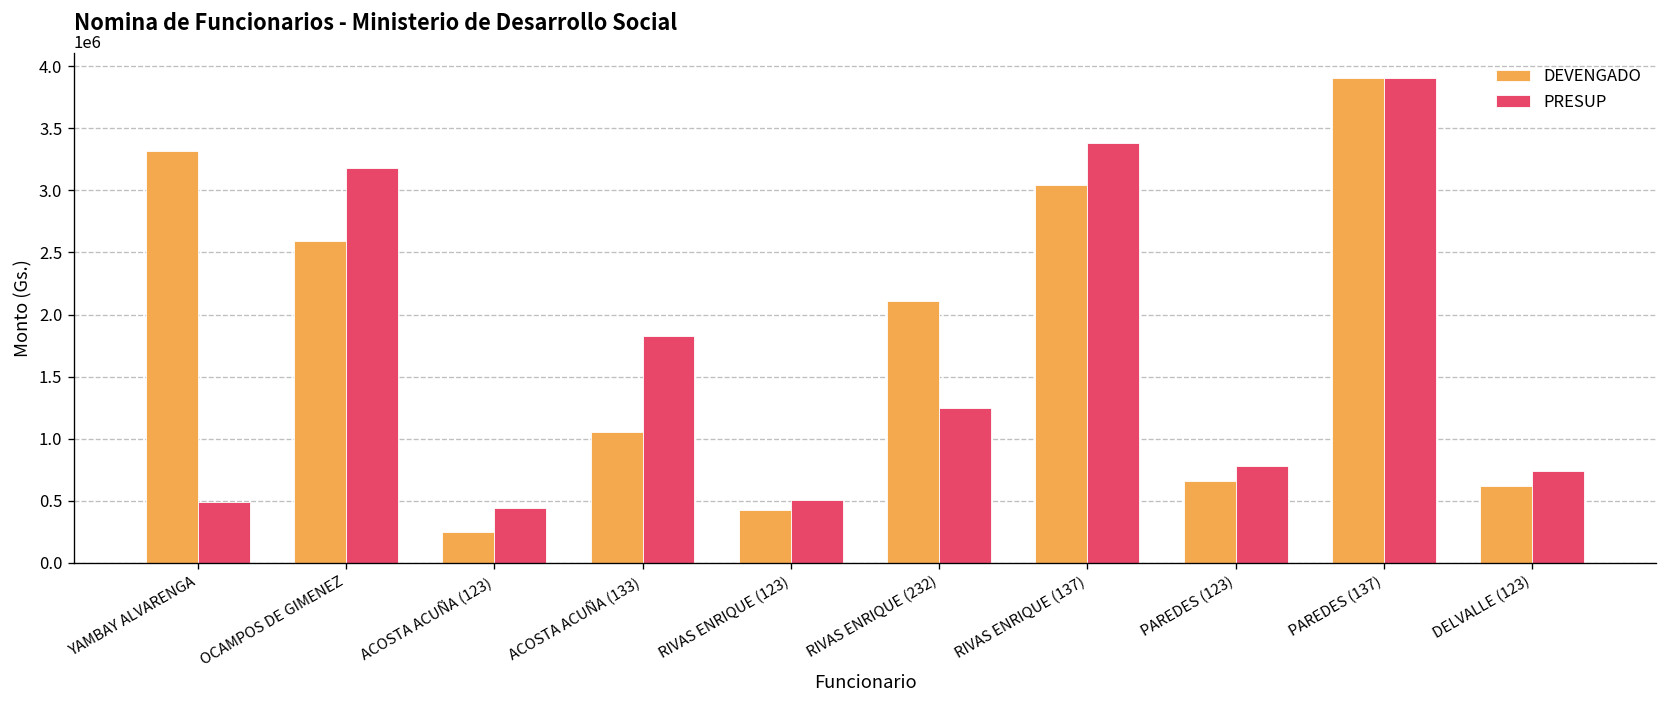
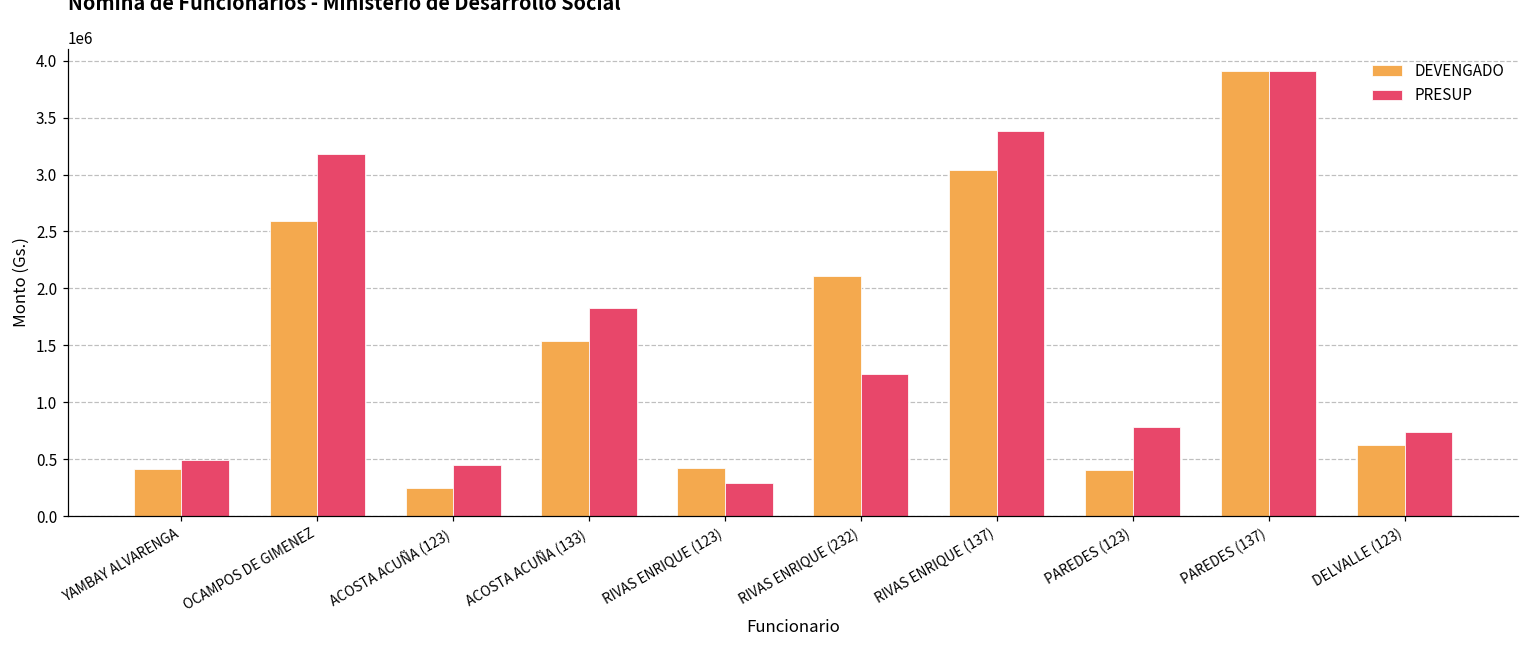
  {
    "DEVENGADO": {
-     "YAMBAY ALVARENGA": 3320000,
+     "YAMBAY ALVARENGA": 410000,
      "OCAMPOS DE GIMENEZ": 2590000,
      "ACOSTA ACUÑA (123)": 250000,
-     "ACOSTA ACUÑA (133)": 1050000,
+     "ACOSTA ACUÑA (133)": 1530000,
      "RIVAS ENRIQUE (123)": 430000,
      "RIVAS ENRIQUE (232)": 2110000,
      "RIVAS ENRIQUE (137)": 3040000,
-     "PAREDES (123)": 660000,
+     "PAREDES (123)": 400000,
      "PAREDES (137)": 3910000,
      "DELVALLE (123)": 620000
    },
    "PRESUP": {
      "YAMBAY ALVARENGA": 490000,
      "OCAMPOS DE GIMENEZ": 3180000,
      "ACOSTA ACUÑA (123)": 450000,
      "ACOSTA ACUÑA (133)": 1830000,
-     "RIVAS ENRIQUE (123)": 510000,
+     "RIVAS ENRIQUE (123)": 290000,
      "RIVAS ENRIQUE (232)": 1250000,
      "RIVAS ENRIQUE (137)": 3380000,
      "PAREDES (123)": 780000,
      "PAREDES (137)": 3910000,
      "DELVALLE (123)": 740000
    }
  }
